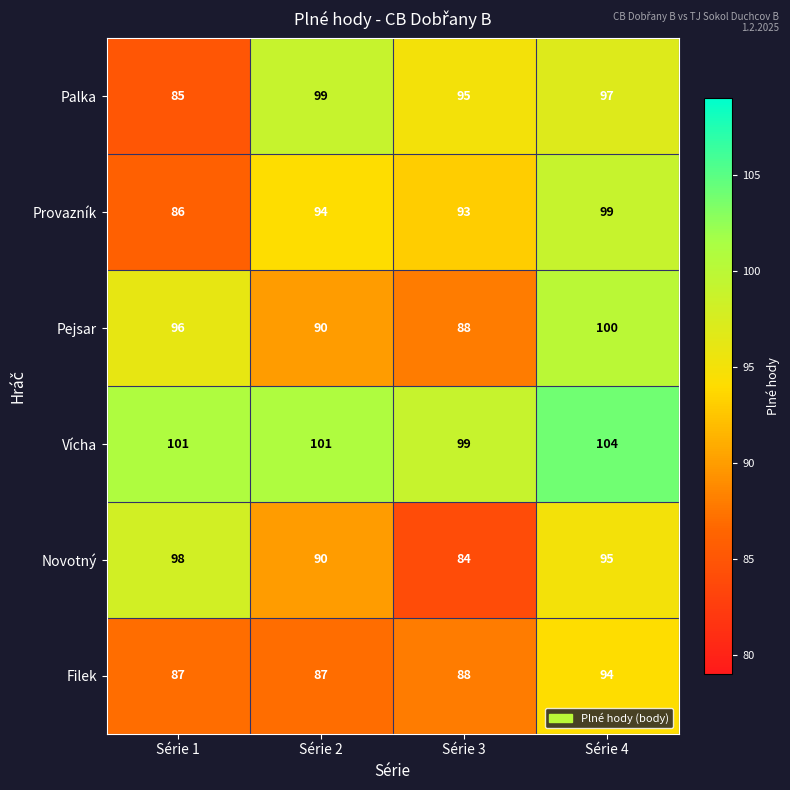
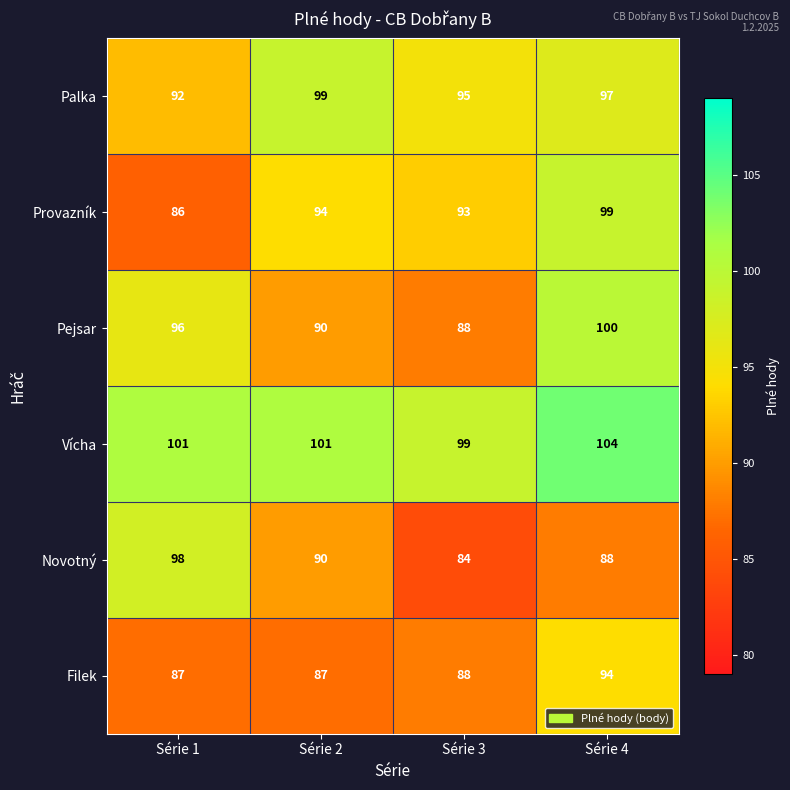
  {
    "Palka": {
-     "Série 1": 85,
+     "Série 1": 92,
      "Série 2": 99,
      "Série 3": 95,
      "Série 4": 97
    },
    "Provazník": {
      "Série 1": 86,
      "Série 2": 94,
      "Série 3": 93,
      "Série 4": 99
    },
    "Pejsar": {
      "Série 1": 96,
      "Série 2": 90,
      "Série 3": 88,
      "Série 4": 100
    },
    "Vícha": {
      "Série 1": 101,
      "Série 2": 101,
      "Série 3": 99,
      "Série 4": 104
    },
    "Novotný": {
      "Série 1": 98,
      "Série 2": 90,
      "Série 3": 84,
-     "Série 4": 95
+     "Série 4": 88
    },
    "Filek": {
      "Série 1": 87,
      "Série 2": 87,
      "Série 3": 88,
      "Série 4": 94
    }
  }
